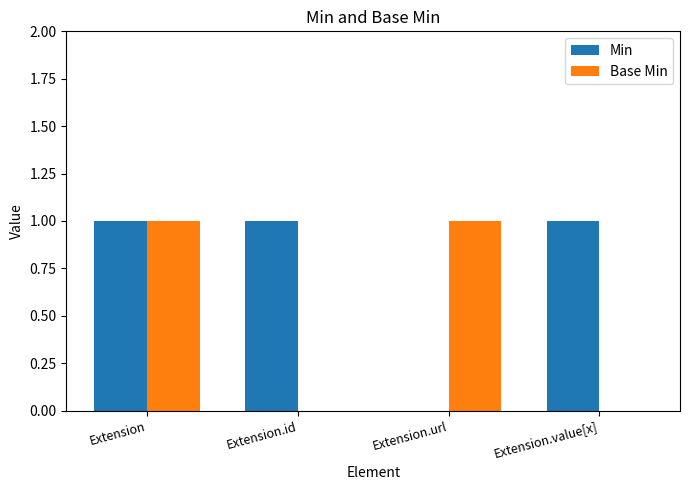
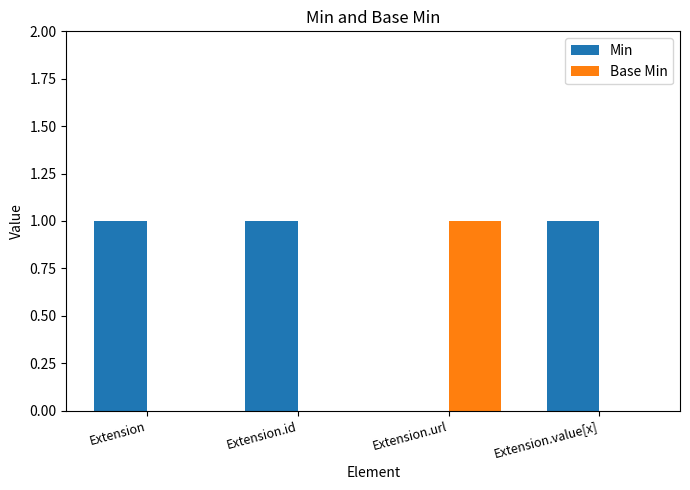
  {
    "Min": {
      "Extension": 1,
      "Extension.id": 1,
      "Extension.url": 0,
      "Extension.value[x]": 1
    },
    "Base Min": {
-     "Extension": 1,
+     "Extension": 0,
      "Extension.id": 0,
      "Extension.url": 1,
      "Extension.value[x]": 0
    }
  }
